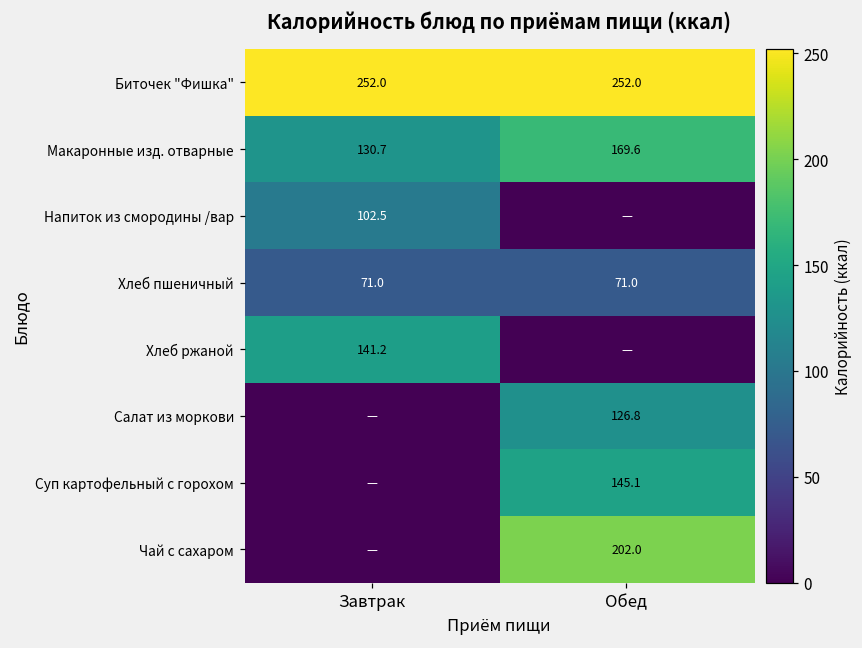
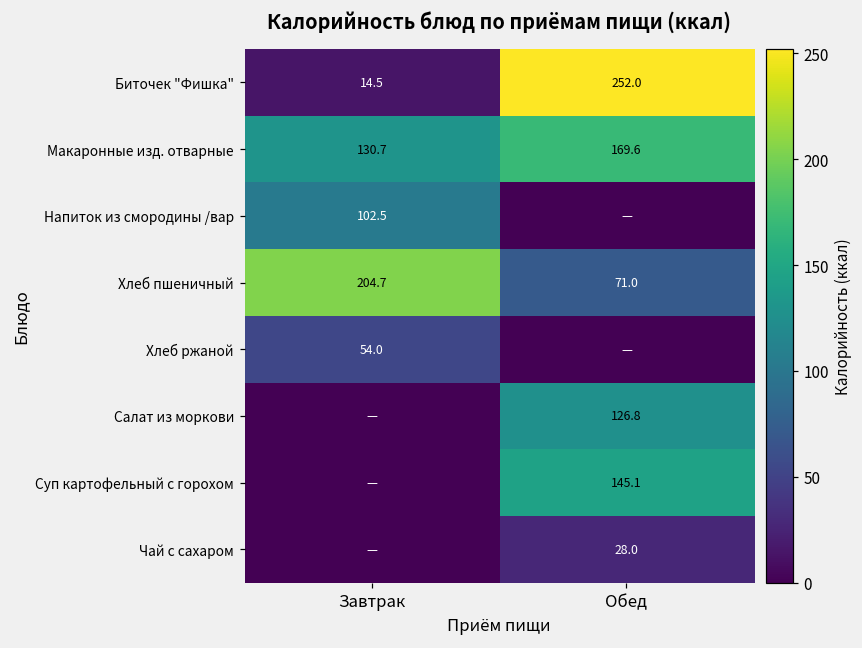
  {
    "Биточек \"Фишка\"": {
-     "Завтрак": 252.0,
+     "Завтрак": 14.5,
      "Обед": 252.0
    },
    "Макаронные изд. отварные": {
      "Завтрак": 130.7,
      "Обед": 169.6
    },
    "Напиток из смородины /вар": {
      "Завтрак": 102.5
    },
    "Хлеб пшеничный": {
-     "Завтрак": 71.0,
+     "Завтрак": 204.7,
      "Обед": 71.0
    },
    "Хлеб ржаной": {
-     "Завтрак": 141.2
+     "Завтрак": 54.0
    },
    "Салат из моркови": {
      "Обед": 126.8
    },
    "Суп картофельный с горохом": {
      "Обед": 145.1
    },
    "Чай с сахаром": {
-     "Обед": 202.0
+     "Обед": 28.0
    }
  }
